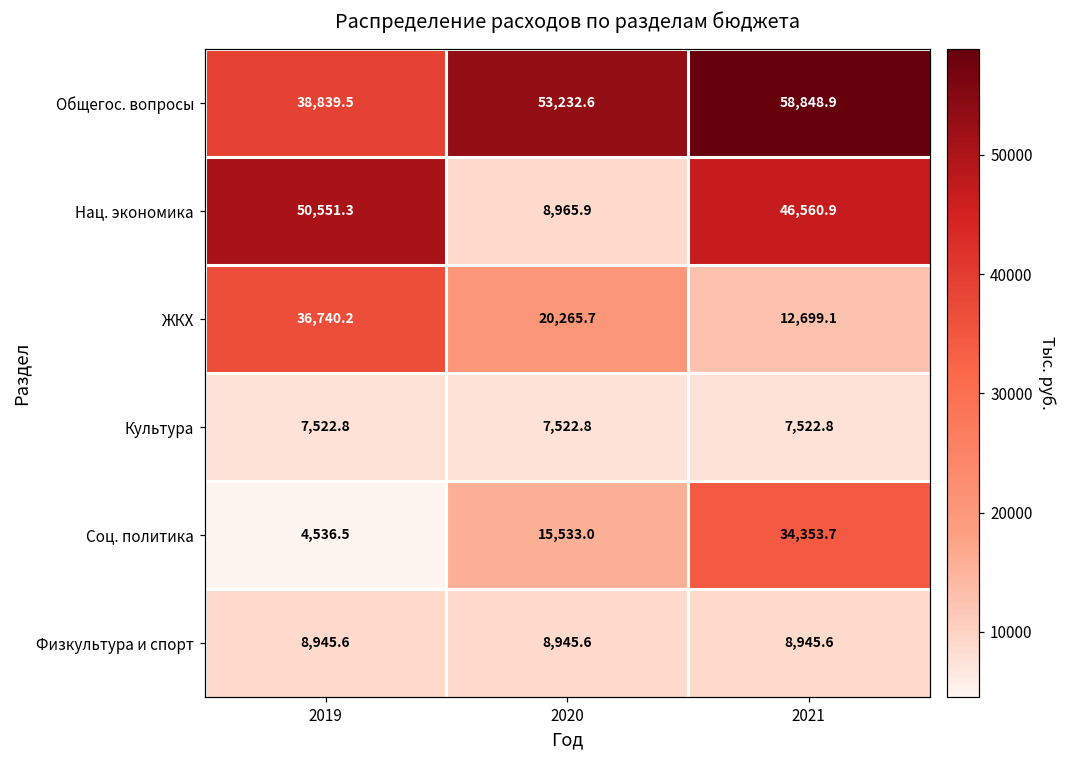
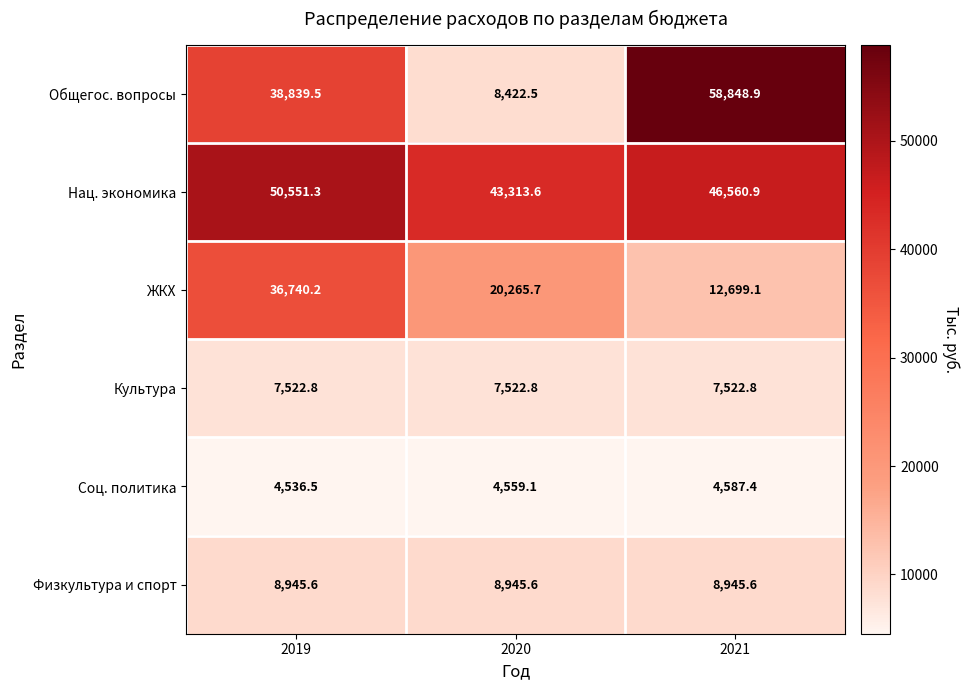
  {
    "Общегос. вопросы": {
      "2019": "38,839.5",
-     "2020": "53,232.6",
+     "2020": "8,422.5",
      "2021": "58,848.9"
    },
    "Нац. экономика": {
      "2019": "50,551.3",
-     "2020": "8,965.9",
+     "2020": "43,313.6",
      "2021": "46,560.9"
    },
    "ЖКХ": {
      "2019": "36,740.2",
      "2020": "20,265.7",
      "2021": "12,699.1"
    },
    "Культура": {
      "2019": "7,522.8",
      "2020": "7,522.8",
      "2021": "7,522.8"
    },
    "Соц. политика": {
      "2019": "4,536.5",
-     "2020": "15,533.0",
-     "2021": "34,353.7"
+     "2020": "4,559.1",
+     "2021": "4,587.4"
    },
    "Физкультура и спорт": {
      "2019": "8,945.6",
      "2020": "8,945.6",
      "2021": "8,945.6"
    }
  }
